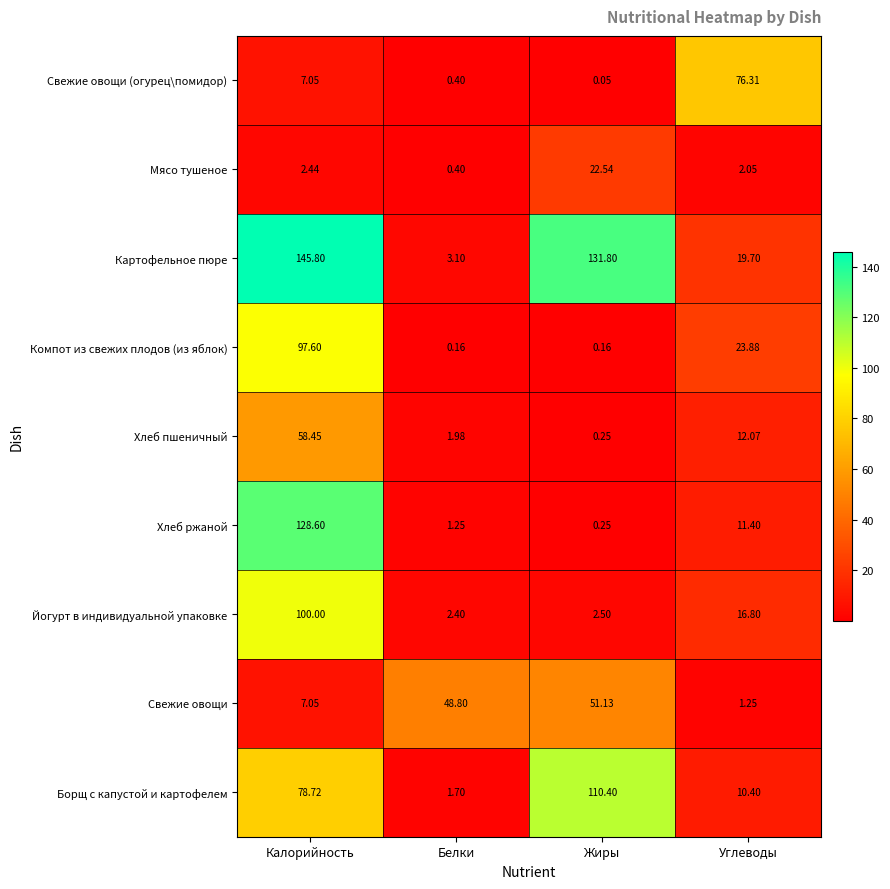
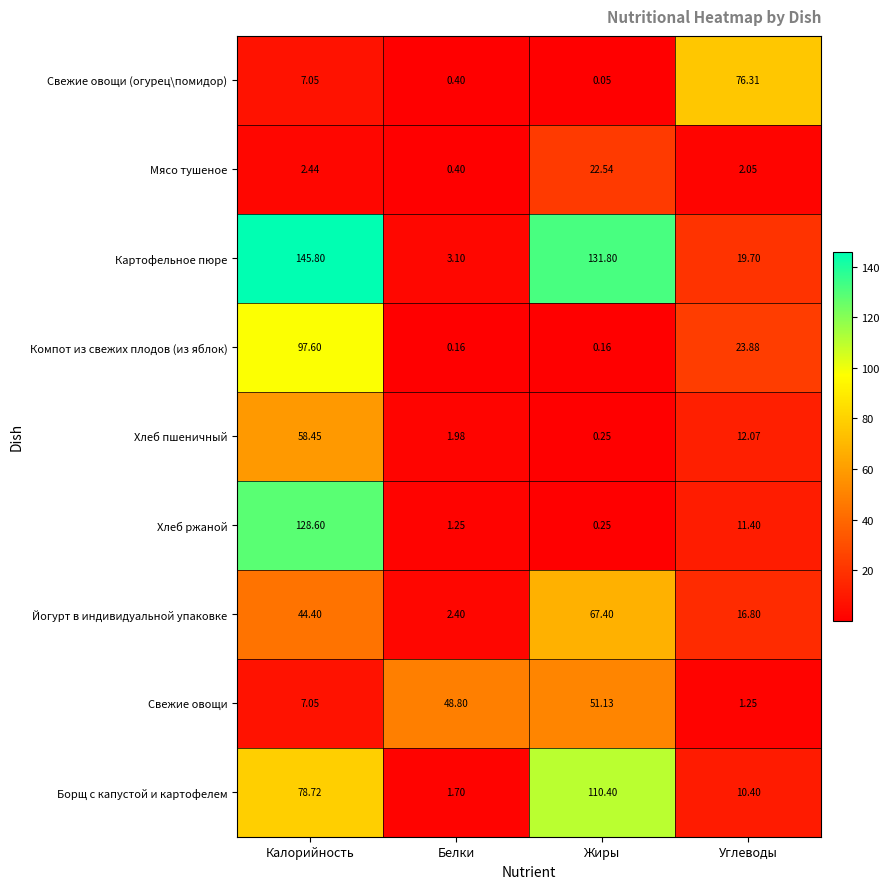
  {
    "Свежие овощи (огурец\\помидор)": {
      "Калорийность": 7.05,
      "Белки": 0.40,
      "Жиры": 0.05,
      "Углеводы": 76.31
    },
    "Мясо тушеное": {
      "Калорийность": 2.44,
      "Белки": 0.40,
      "Жиры": 22.54,
      "Углеводы": 2.05
    },
    "Картофельное пюре": {
      "Калорийность": 145.80,
      "Белки": 3.10,
      "Жиры": 131.80,
      "Углеводы": 19.70
    },
    "Компот из свежих плодов (из яблок)": {
      "Калорийность": 97.60,
      "Белки": 0.16,
      "Жиры": 0.16,
      "Углеводы": 23.88
    },
    "Хлеб пшеничный": {
      "Калорийность": 58.45,
      "Белки": 1.98,
      "Жиры": 0.25,
      "Углеводы": 12.07
    },
    "Хлеб ржаной": {
      "Калорийность": 128.60,
      "Белки": 1.25,
      "Жиры": 0.25,
      "Углеводы": 11.40
    },
    "Йогурт в индивидуальной упаковке": {
-     "Калорийность": 100.00,
+     "Калорийность": 44.40,
      "Белки": 2.40,
-     "Жиры": 2.50,
+     "Жиры": 67.40,
      "Углеводы": 16.80
    },
    "Свежие овощи": {
      "Калорийность": 7.05,
      "Белки": 48.80,
      "Жиры": 51.13,
      "Углеводы": 1.25
    },
    "Борщ с капустой и картофелем": {
      "Калорийность": 78.72,
      "Белки": 1.70,
      "Жиры": 110.40,
      "Углеводы": 10.40
    }
  }
